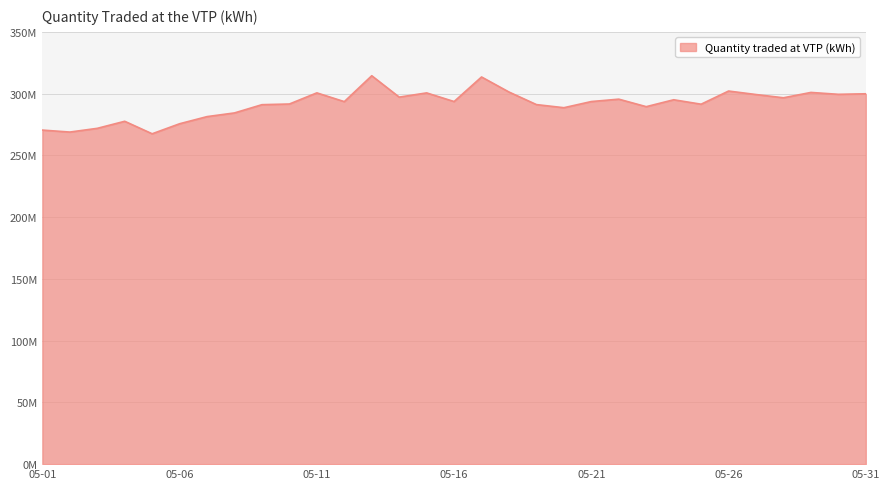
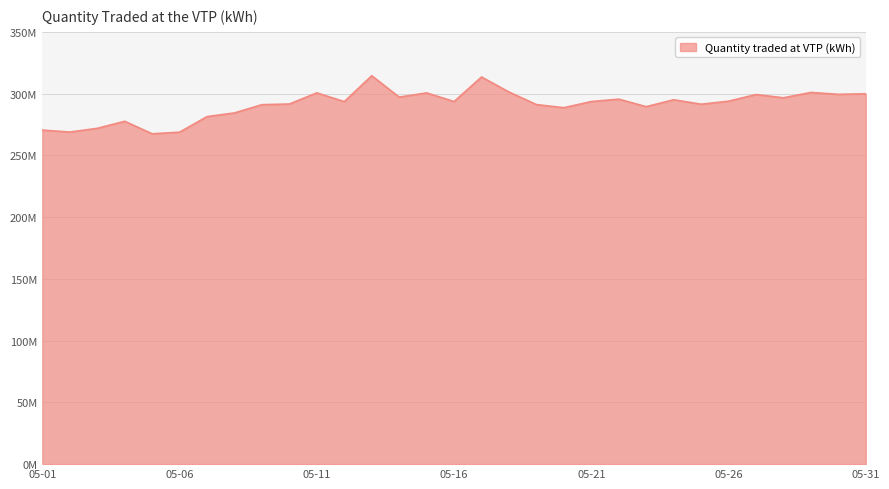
  {
    "05-01": 270000000,
-   "05-06": 276000000,
+   "05-06": 269000000,
    "05-11": 301000000,
    "05-16": 294000000,
    "05-21": 294000000,
-   "05-26": 302000000,
+   "05-26": 294000000,
    "05-31": 300000000
  }
